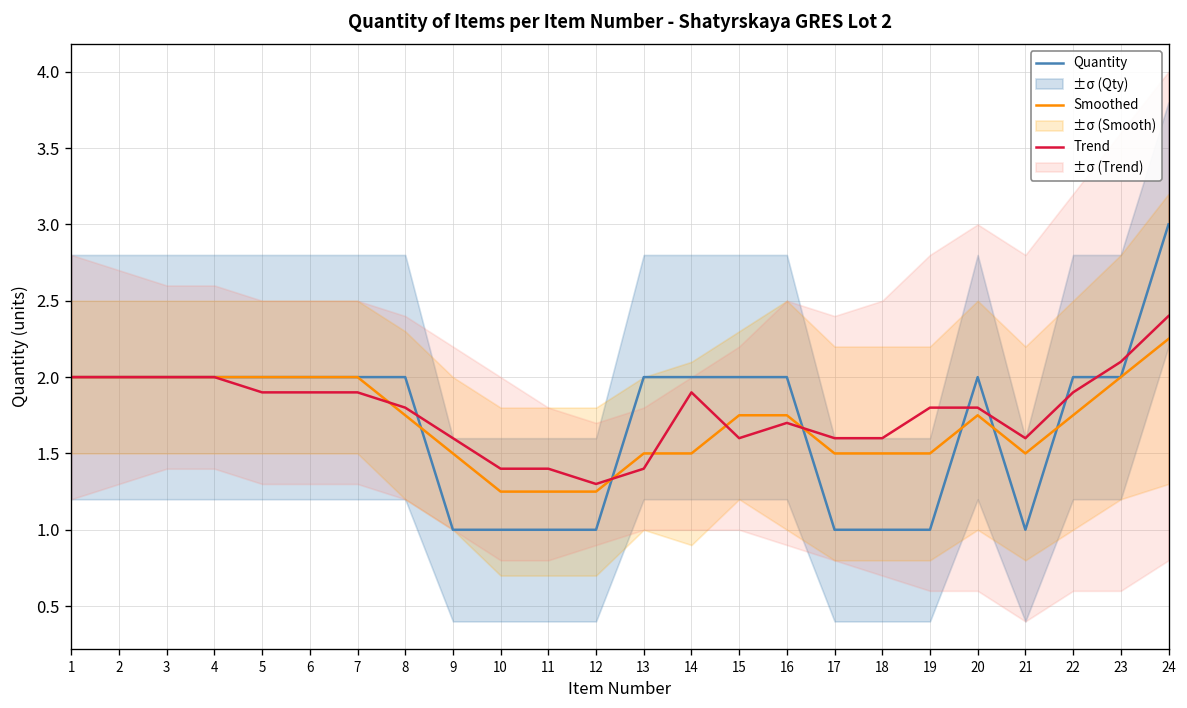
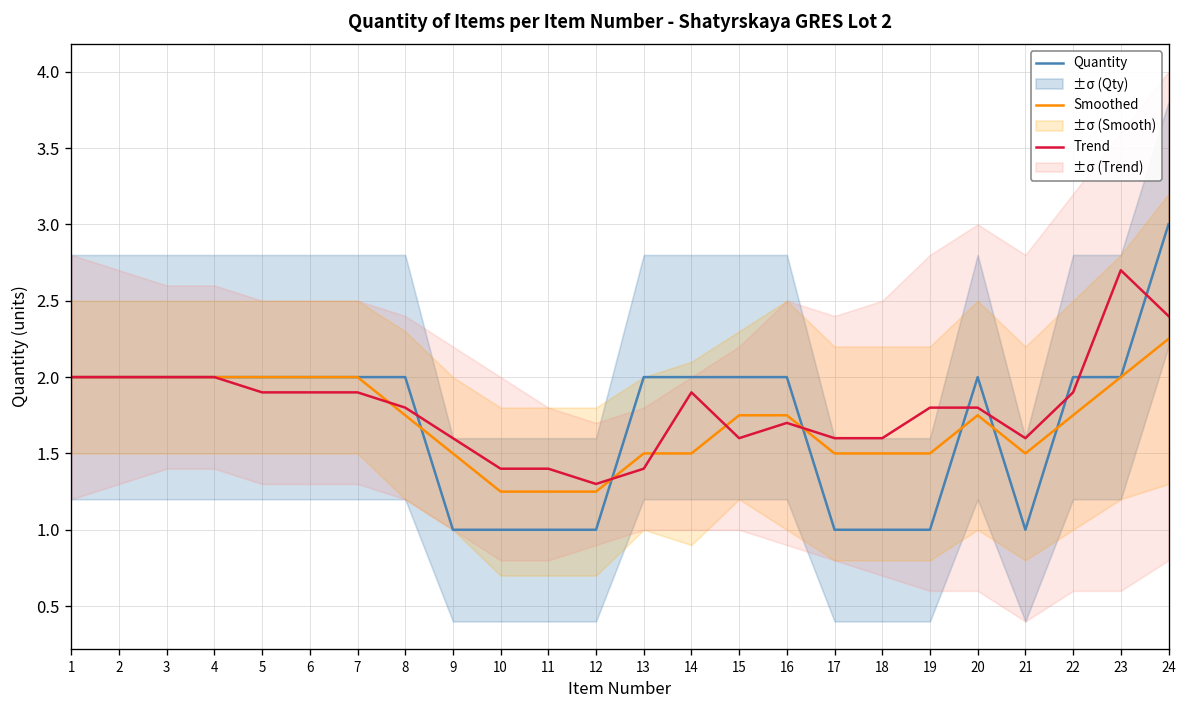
  {
    "Trend": {
      "5": 1.9,
      "6": 1.9,
      "7": 1.9,
      "8": 1.8,
      "10": 1.4,
      "11": 1.4,
      "12": 1.3,
      "13": 1.4,
      "14": 1.9,
      "15": 1.6,
      "16": 1.7,
      "19": 1.8,
      "20": 1.8,
      "22": 1.9,
-     "23": 2.1,
+     "23": 2.7,
      "24": 2.4
    }
  }
